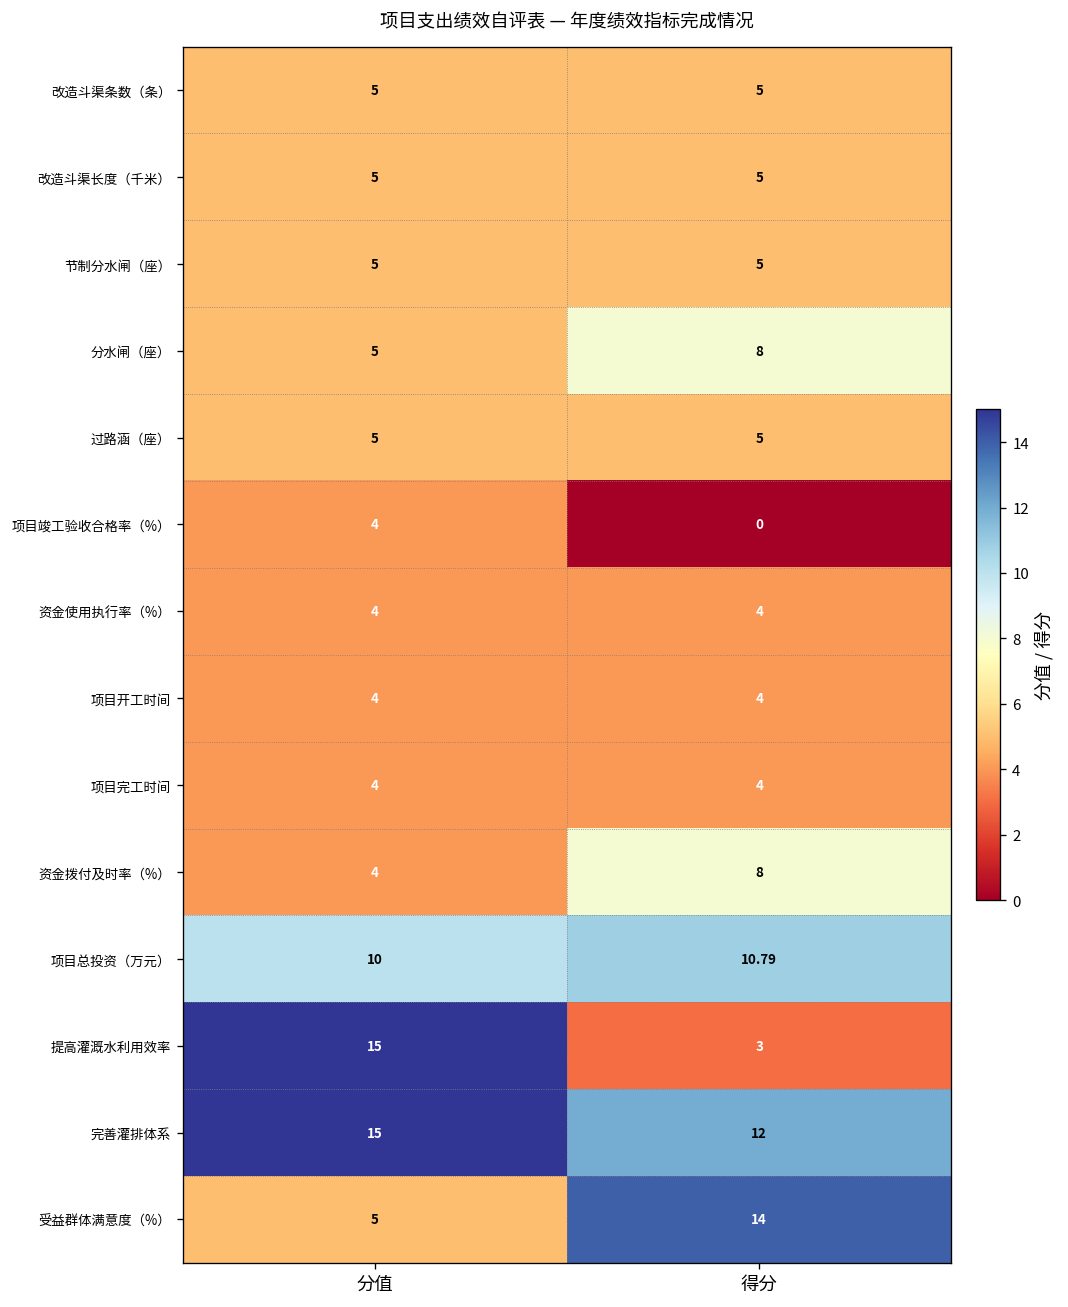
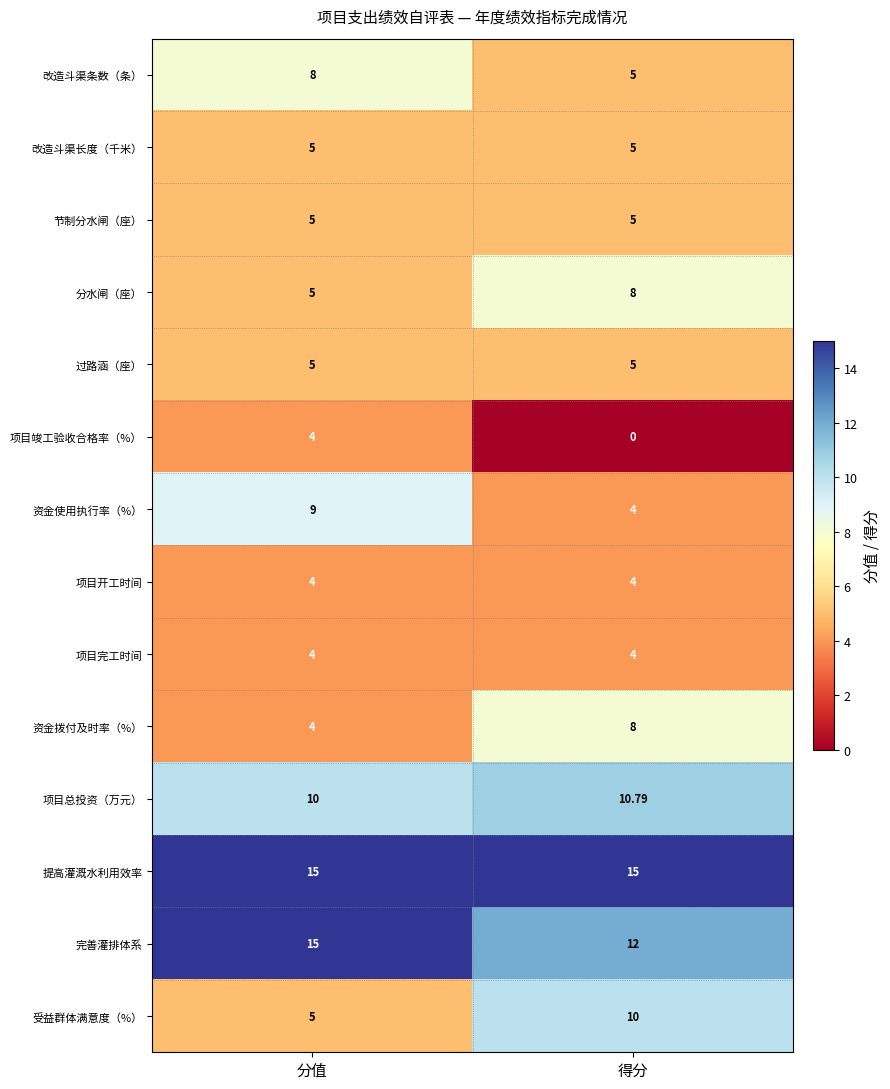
  {
    "改造斗渠条数（条）": {
-     "分值": 5,
+     "分值": 8,
      "得分": 5
    },
    "改造斗渠长度（千米）": {
      "分值": 5,
      "得分": 5
    },
    "节制分水闸（座）": {
      "分值": 5,
      "得分": 5
    },
    "分水闸（座）": {
      "分值": 5,
      "得分": 8
    },
    "过路涵（座）": {
      "分值": 5,
      "得分": 5
    },
    "项目竣工验收合格率（%）": {
      "分值": 4,
      "得分": 0
    },
    "资金使用执行率（%）": {
-     "分值": 4,
+     "分值": 9,
      "得分": 4
    },
    "项目开工时间": {
      "分值": 4,
      "得分": 4
    },
    "项目完工时间": {
      "分值": 4,
      "得分": 4
    },
    "资金拨付及时率（%）": {
      "分值": 4,
      "得分": 8
    },
    "项目总投资（万元）": {
      "分值": 10,
      "得分": 10.79
    },
    "提高灌溉水利用效率": {
      "分值": 15,
-     "得分": 3
+     "得分": 15
    },
    "完善灌排体系": {
      "分值": 15,
      "得分": 12
    },
    "受益群体满意度（%）": {
      "分值": 5,
-     "得分": 14
+     "得分": 10
    }
  }
